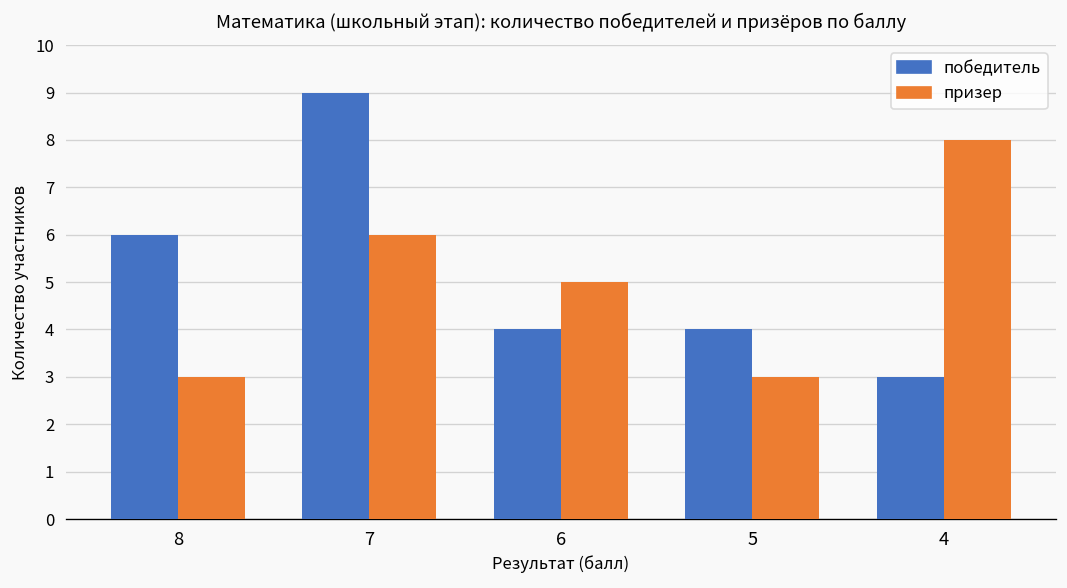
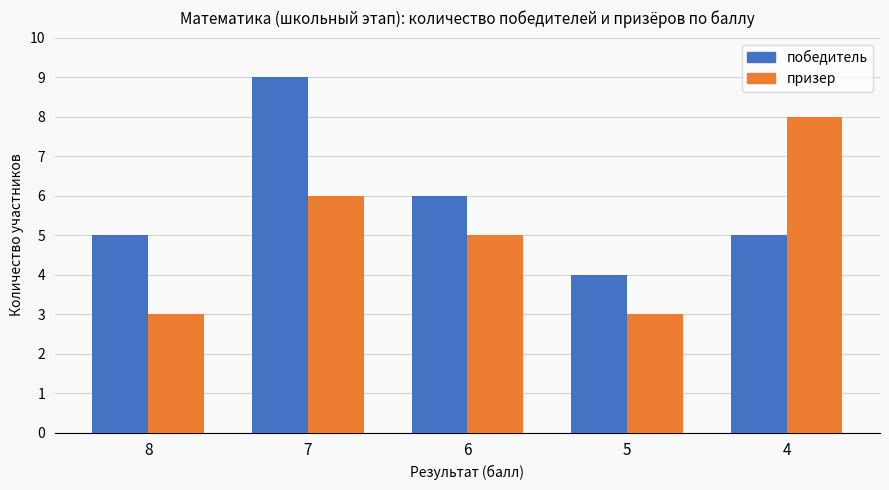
  {
    "победитель": {
-     "8": 6,
+     "8": 5,
      "7": 9,
-     "6": 4,
+     "6": 6,
      "5": 4,
-     "4": 3
+     "4": 5
    },
    "призер": {
      "8": 3,
      "7": 6,
      "6": 5,
      "5": 3,
      "4": 8
    }
  }
